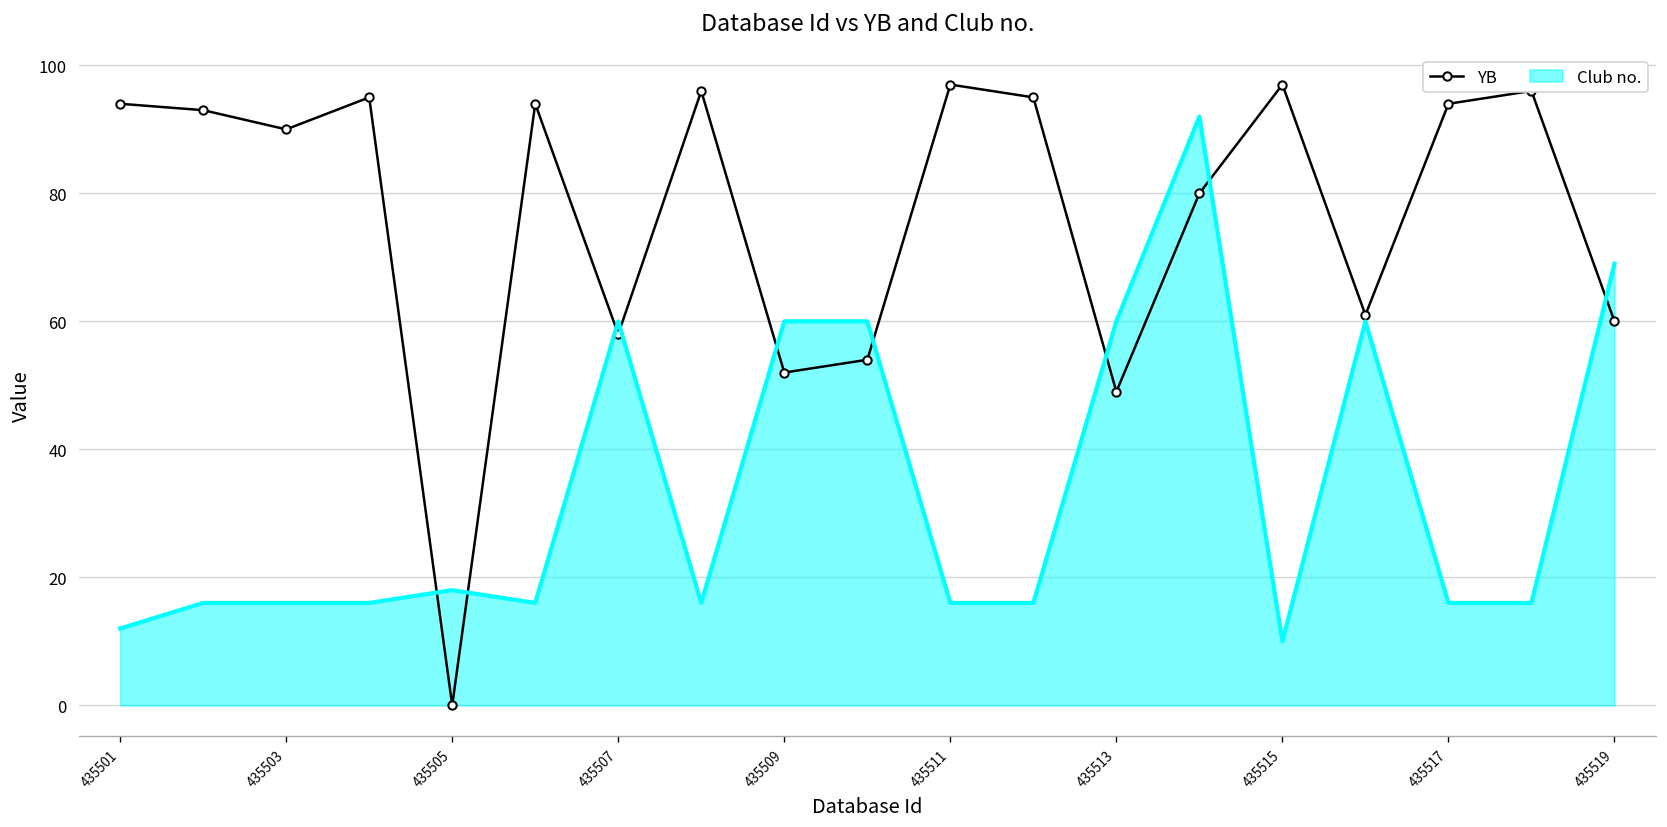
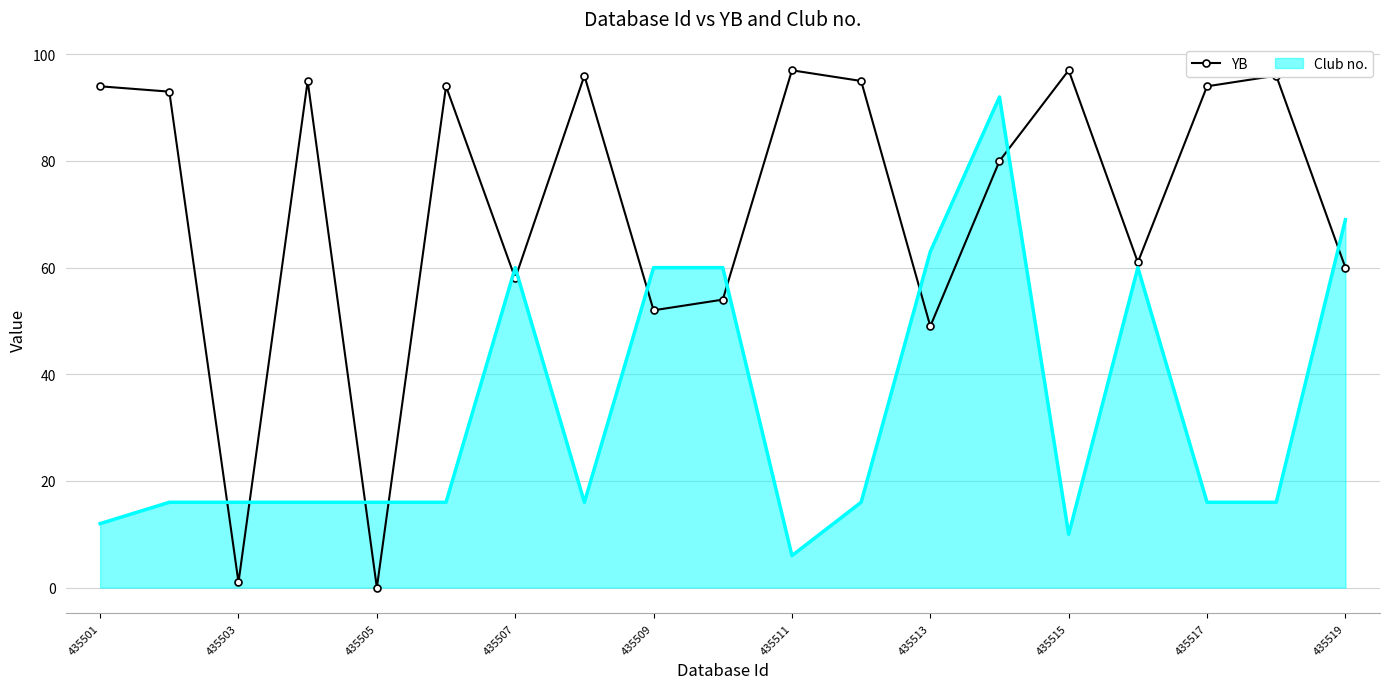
  {
    "YB": {
      "435501": 94,
-     "435503": 90,
+     "435503": 1,
      "435505": 0,
      "435507": 58,
      "435509": 52,
      "435511": 97,
      "435513": 49,
      "435515": 97,
      "435517": 94,
      "435519": 60
    },
    "Club no.": {
      "435501": 12,
      "435503": 16,
-     "435505": 18,
+     "435505": 16,
      "435507": 60,
      "435509": 60,
-     "435511": 16,
-     "435513": 60,
+     "435511": 6,
+     "435513": 63,
      "435515": 10,
      "435517": 16,
      "435519": 69
    }
  }
